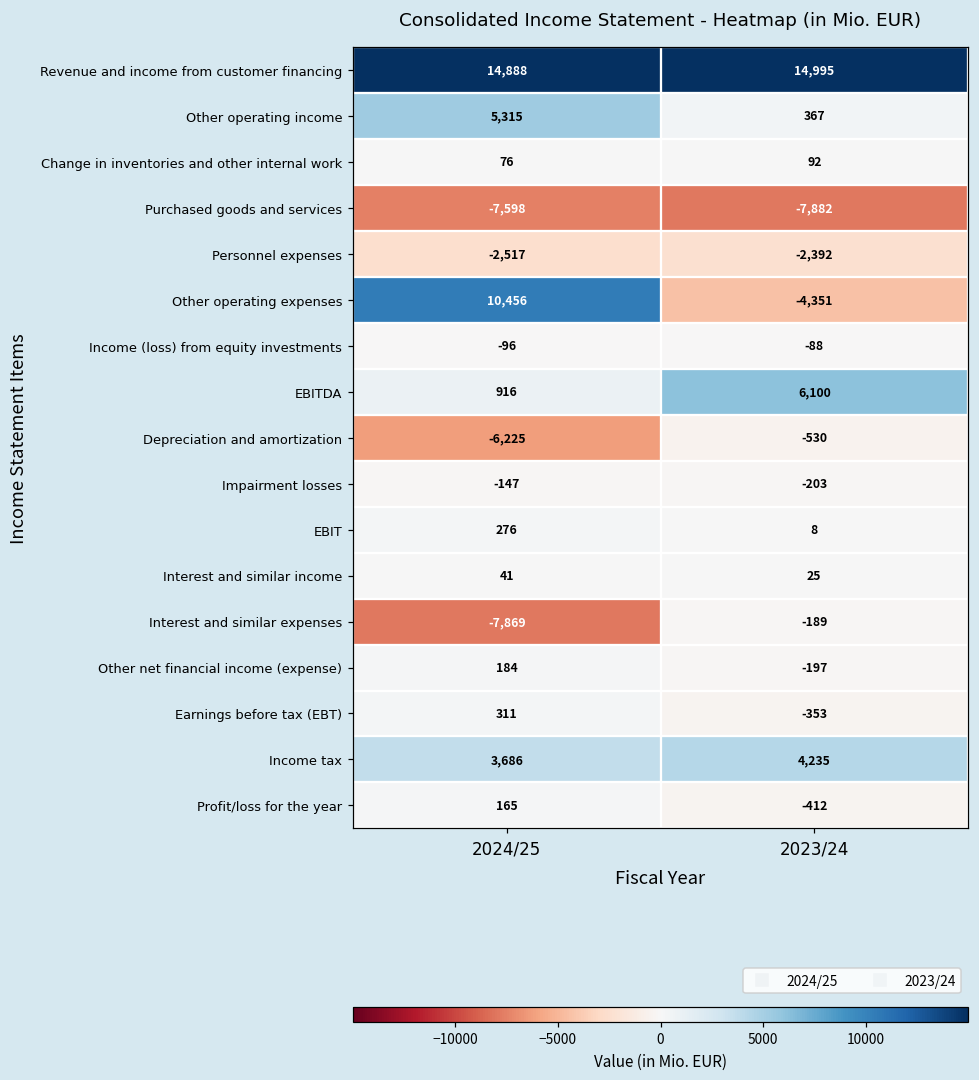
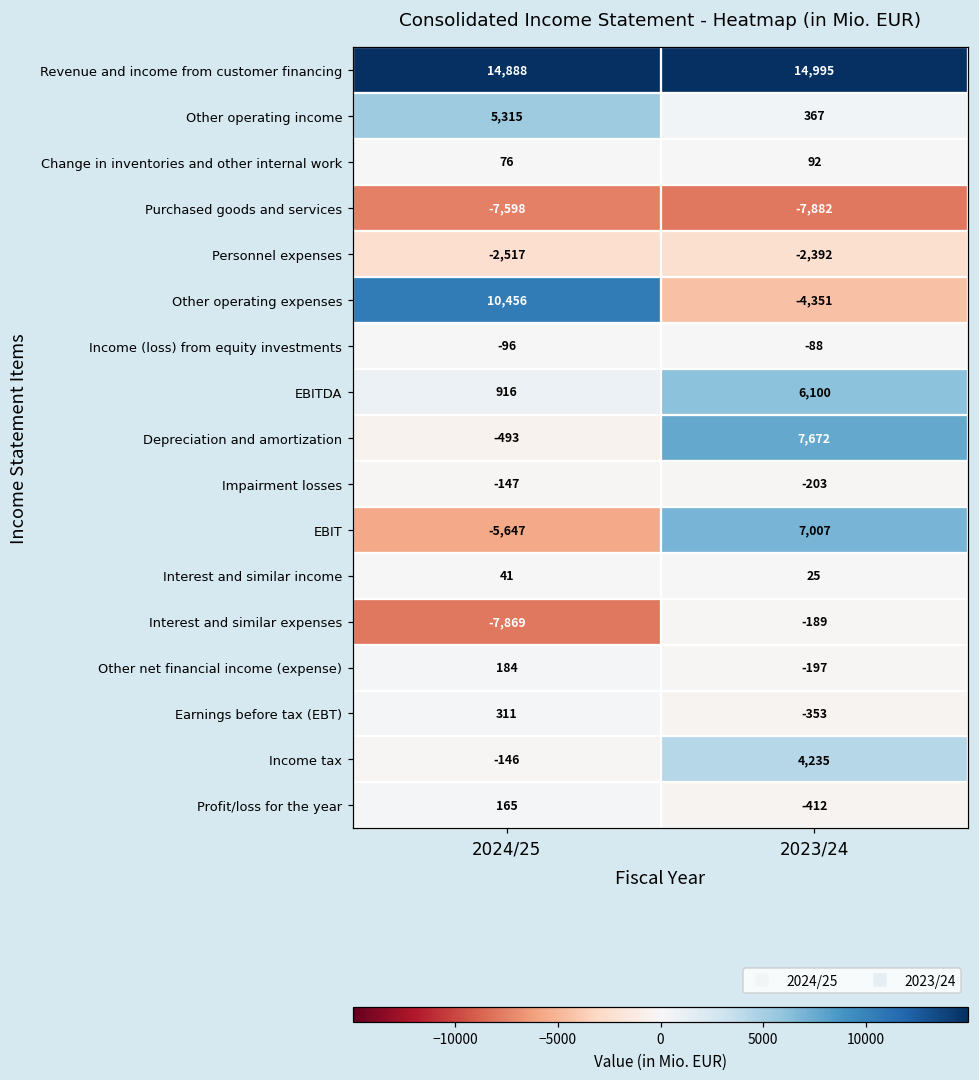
  {
    "Revenue and income from customer financing": {
      "2024/25": "14,888",
      "2023/24": "14,995"
    },
    "Other operating income": {
      "2024/25": "5,315",
      "2023/24": "367"
    },
    "Change in inventories and other internal work": {
      "2024/25": "76",
      "2023/24": "92"
    },
    "Purchased goods and services": {
      "2024/25": "-7,598",
      "2023/24": "-7,882"
    },
    "Personnel expenses": {
      "2024/25": "-2,517",
      "2023/24": "-2,392"
    },
    "Other operating expenses": {
      "2024/25": "10,456",
      "2023/24": "-4,351"
    },
    "Income (loss) from equity investments": {
      "2024/25": "-96",
      "2023/24": "-88"
    },
    "EBITDA": {
      "2024/25": "916",
      "2023/24": "6,100"
    },
    "Depreciation and amortization": {
-     "2024/25": "-6,225",
-     "2023/24": "-530"
+     "2024/25": "-493",
+     "2023/24": "7,672"
    },
    "Impairment losses": {
      "2024/25": "-147",
      "2023/24": "-203"
    },
    "EBIT": {
-     "2024/25": "276",
-     "2023/24": "8"
+     "2024/25": "-5,647",
+     "2023/24": "7,007"
    },
    "Interest and similar income": {
      "2024/25": "41",
      "2023/24": "25"
    },
    "Interest and similar expenses": {
      "2024/25": "-7,869",
      "2023/24": "-189"
    },
    "Other net financial income (expense)": {
      "2024/25": "184",
      "2023/24": "-197"
    },
    "Earnings before tax (EBT)": {
      "2024/25": "311",
      "2023/24": "-353"
    },
    "Income tax": {
-     "2024/25": "3,686",
+     "2024/25": "-146",
      "2023/24": "4,235"
    },
    "Profit/loss for the year": {
      "2024/25": "165",
      "2023/24": "-412"
    }
  }
